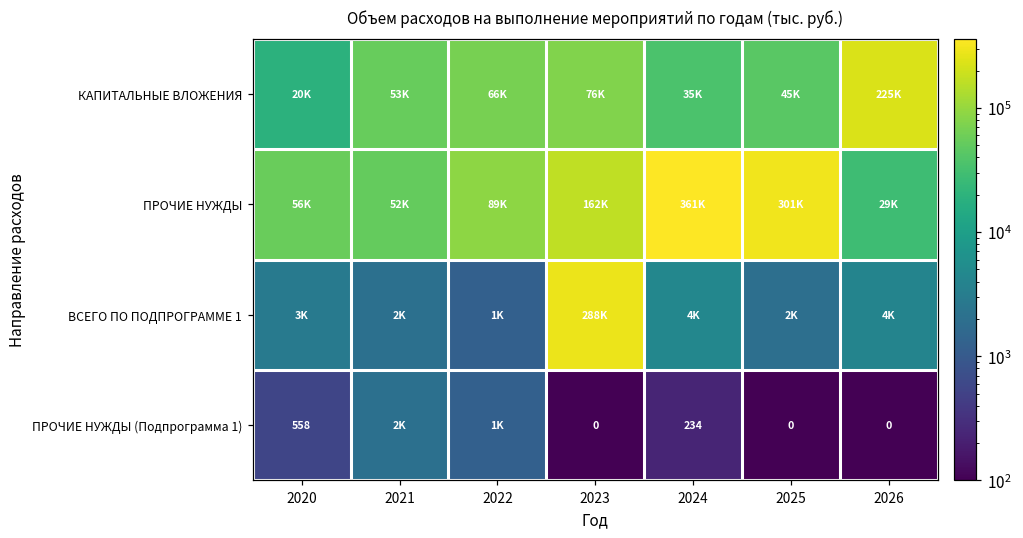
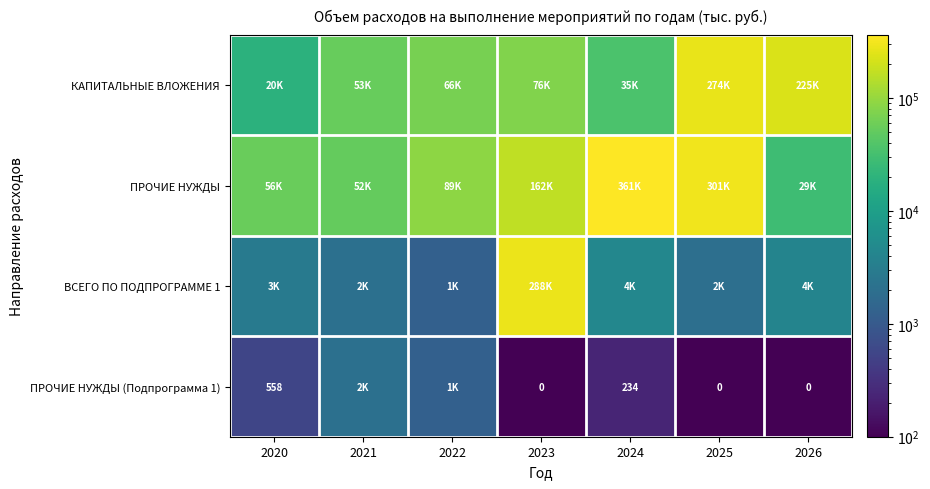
  {
    "КАПИТАЛЬНЫЕ ВЛОЖЕНИЯ": {
      "2020": "20K",
      "2021": "53K",
      "2022": "66K",
      "2023": "76K",
      "2024": "35K",
-     "2025": "45K",
+     "2025": "274K",
      "2026": "225K"
    },
    "ПРОЧИЕ НУЖДЫ": {
      "2020": "56K",
      "2021": "52K",
      "2022": "89K",
      "2023": "162K",
      "2024": "361K",
      "2025": "301K",
      "2026": "29K"
    },
    "ВСЕГО ПО ПОДПРОГРАММЕ 1": {
      "2020": "3K",
      "2021": "2K",
      "2022": "1K",
      "2023": "288K",
      "2024": "4K",
      "2025": "2K",
      "2026": "4K"
    },
    "ПРОЧИЕ НУЖДЫ (Подпрограмма 1)": {
      "2020": "558",
      "2021": "2K",
      "2022": "1K",
      "2023": "0",
      "2024": "234",
      "2025": "0",
      "2026": "0"
    }
  }
